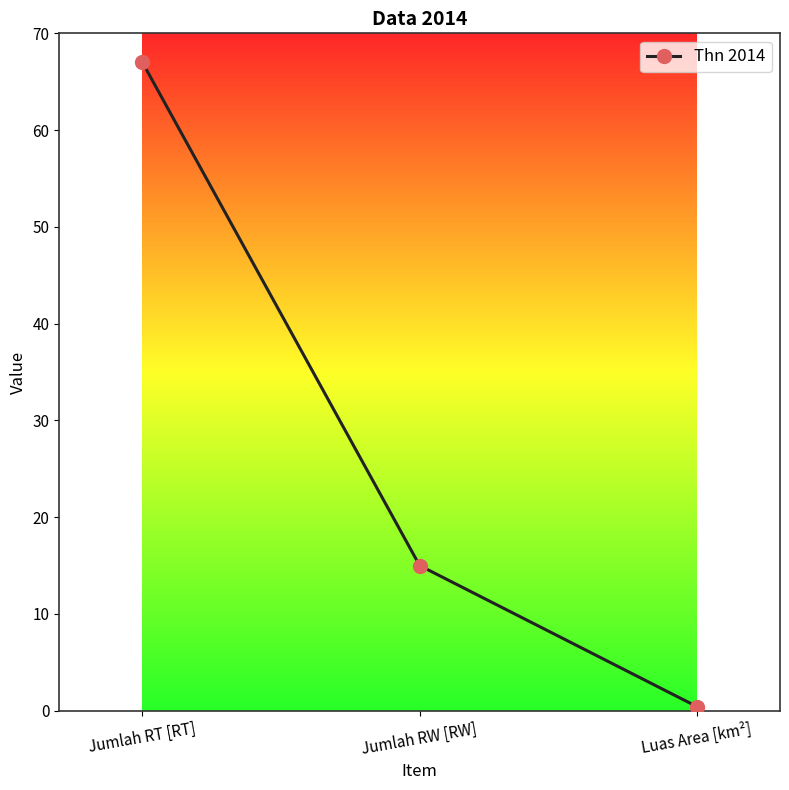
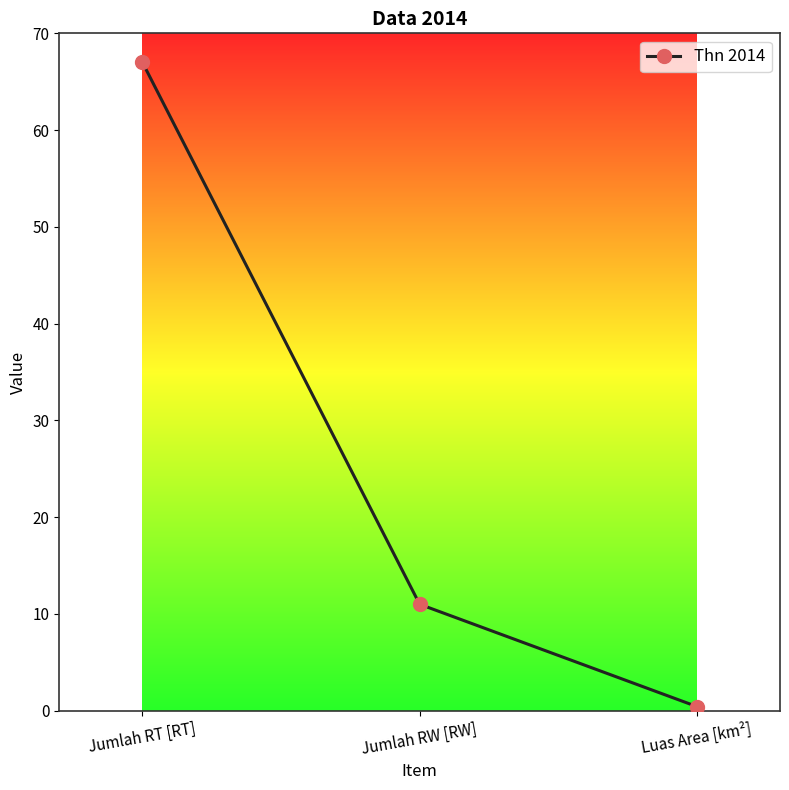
  {
    "Jumlah RT [RT]": 67,
-   "Jumlah RW [RW]": 15,
+   "Jumlah RW [RW]": 11,
    "Luas Area [km²]": 0
  }
